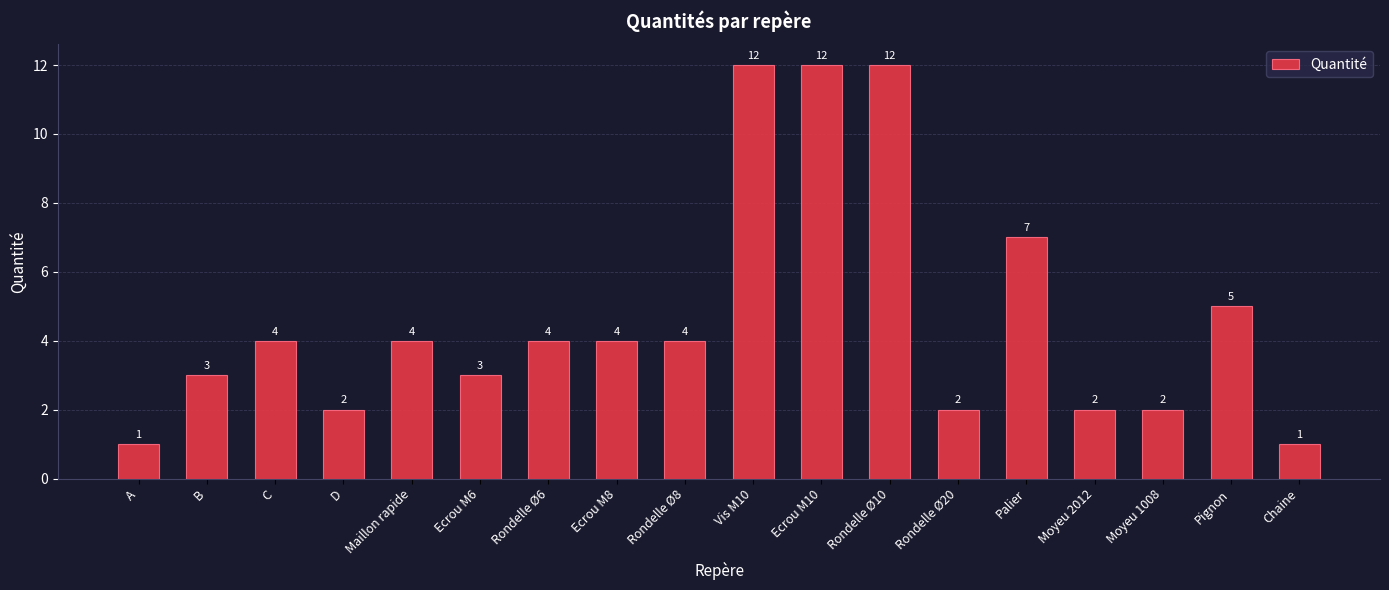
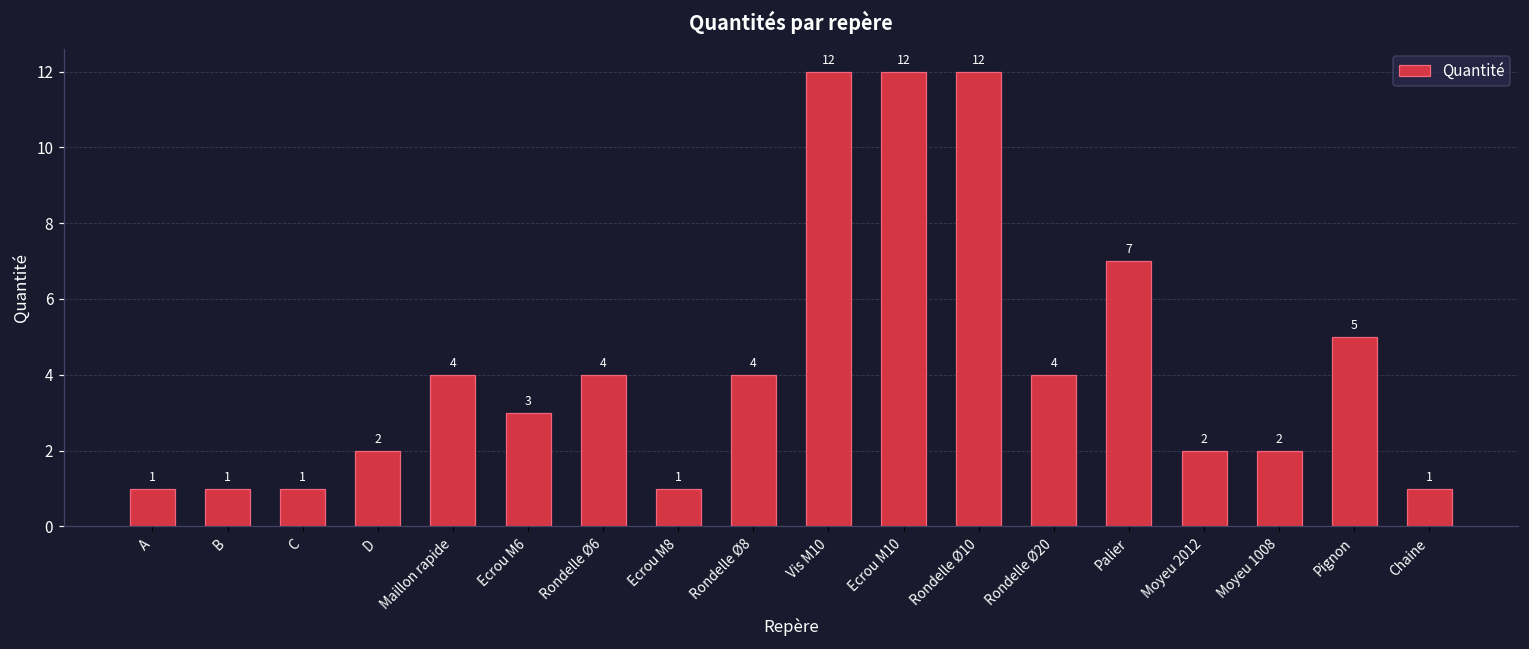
  {
    "A": 1,
-   "B": 3,
-   "C": 4,
+   "B": 1,
+   "C": 1,
    "D": 2,
    "Maillon rapide": 4,
    "Ecrou M6": 3,
    "Rondelle Ø6": 4,
-   "Ecrou M8": 4,
+   "Ecrou M8": 1,
    "Rondelle Ø8": 4,
    "Vis M10": 12,
    "Ecrou M10": 12,
    "Rondelle Ø10": 12,
-   "Rondelle Ø20": 2,
+   "Rondelle Ø20": 4,
    "Palier": 7,
    "Moyeu 2012": 2,
    "Moyeu 1008": 2,
    "Pignon": 5,
    "Chaine": 1
  }
